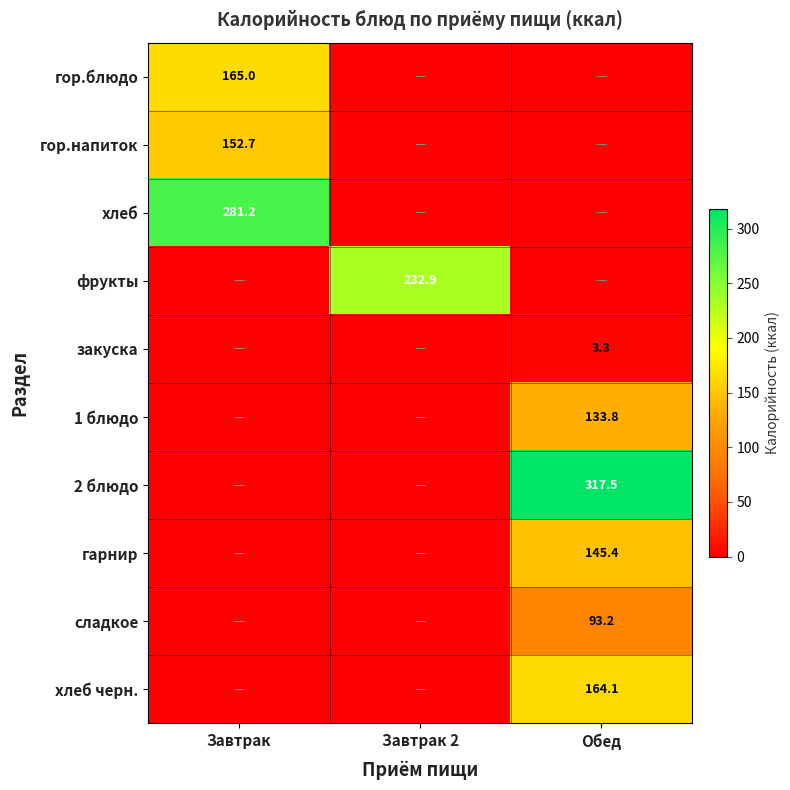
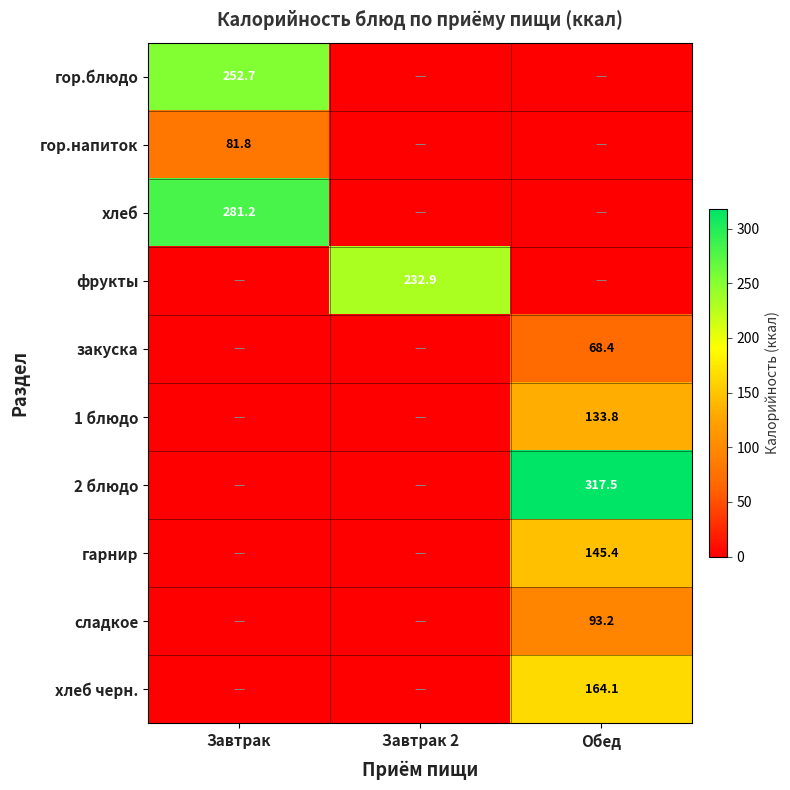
  {
    "гор.блюдо": {
-     "Завтрак": 165.0
+     "Завтрак": 252.7
    },
    "гор.напиток": {
-     "Завтрак": 152.7
+     "Завтрак": 81.8
    },
    "хлеб": {
      "Завтрак": 281.2
    },
    "фрукты": {
      "Завтрак 2": 232.9
    },
    "закуска": {
-     "Обед": 3.3
+     "Обед": 68.4
    },
    "1 блюдо": {
      "Обед": 133.8
    },
    "2 блюдо": {
      "Обед": 317.5
    },
    "гарнир": {
      "Обед": 145.4
    },
    "сладкое": {
      "Обед": 93.2
    },
    "хлеб черн.": {
      "Обед": 164.1
    }
  }
